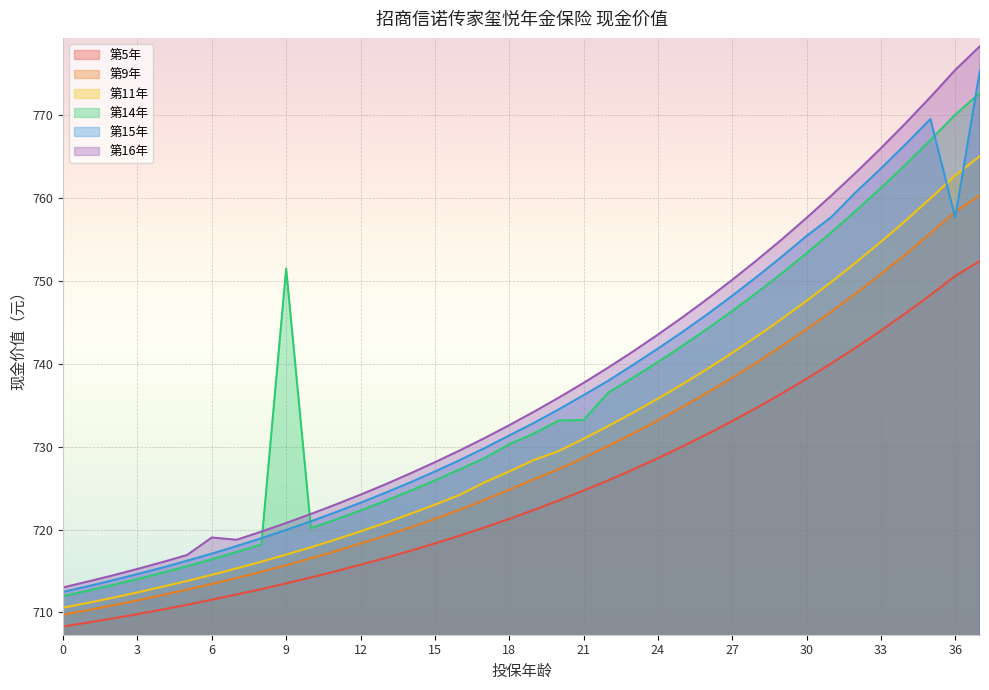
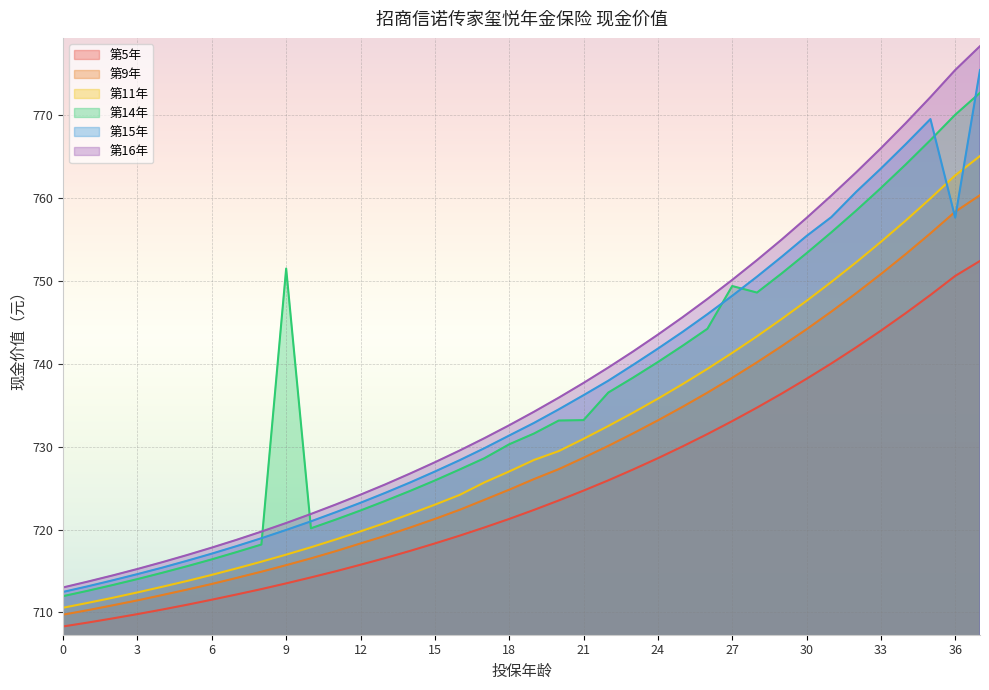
  {
    "第14年": {
      "0": 712,
      "3": 714,
      "6": 716,
      "9": 752,
      "12": 722,
      "15": 726,
      "18": 730,
      "21": 733,
      "24": 740,
-     "27": 746,
+     "27": 749,
      "30": 753,
      "33": 761,
      "36": 770
    },
    "第15年": {
      "0": 712,
      "3": 715,
      "6": 717,
      "9": 720,
      "12": 723,
      "15": 727,
      "18": 731,
      "21": 736,
      "24": 742,
      "27": 748,
      "30": 755,
      "33": 764,
      "36": 758
    },
    "第16年": {
      "0": 713,
      "3": 715,
-     "6": 719,
+     "6": 718,
      "9": 721,
      "12": 724,
      "15": 728,
      "18": 733,
      "21": 738,
      "24": 744,
      "27": 750,
      "30": 758,
      "33": 766,
      "36": 775
    }
  }
